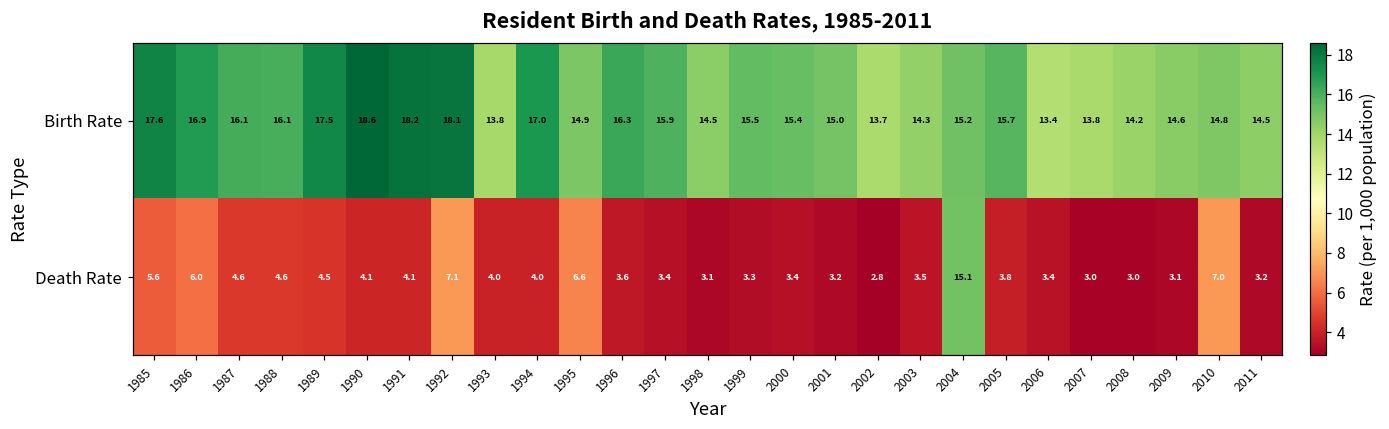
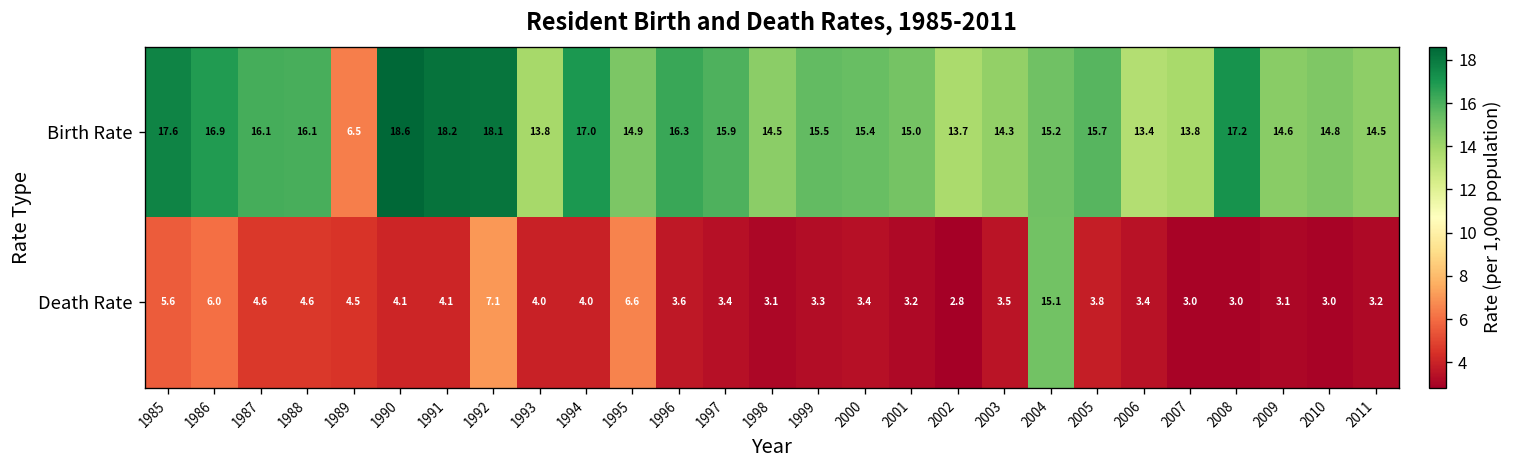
  {
    "Birth Rate": {
      "1985": 17.6,
      "1986": 16.9,
      "1987": 16.1,
      "1988": 16.1,
-     "1989": 17.5,
+     "1989": 6.5,
      "1990": 18.6,
      "1991": 18.2,
      "1992": 18.1,
      "1993": 13.8,
      "1994": 17.0,
      "1995": 14.9,
      "1996": 16.3,
      "1997": 15.9,
      "1998": 14.5,
      "1999": 15.5,
      "2000": 15.4,
      "2001": 15.0,
      "2002": 13.7,
      "2003": 14.3,
      "2004": 15.2,
      "2005": 15.7,
      "2006": 13.4,
      "2007": 13.8,
-     "2008": 14.2,
+     "2008": 17.2,
      "2009": 14.6,
      "2010": 14.8,
      "2011": 14.5
    },
    "Death Rate": {
      "1985": 5.6,
      "1986": 6.0,
      "1987": 4.6,
      "1988": 4.6,
      "1989": 4.5,
      "1990": 4.1,
      "1991": 4.1,
      "1992": 7.1,
      "1993": 4.0,
      "1994": 4.0,
      "1995": 6.6,
      "1996": 3.6,
      "1997": 3.4,
      "1998": 3.1,
      "1999": 3.3,
      "2000": 3.4,
      "2001": 3.2,
      "2002": 2.8,
      "2003": 3.5,
      "2004": 15.1,
      "2005": 3.8,
      "2006": 3.4,
      "2007": 3.0,
      "2008": 3.0,
      "2009": 3.1,
-     "2010": 7.0,
+     "2010": 3.0,
      "2011": 3.2
    }
  }
